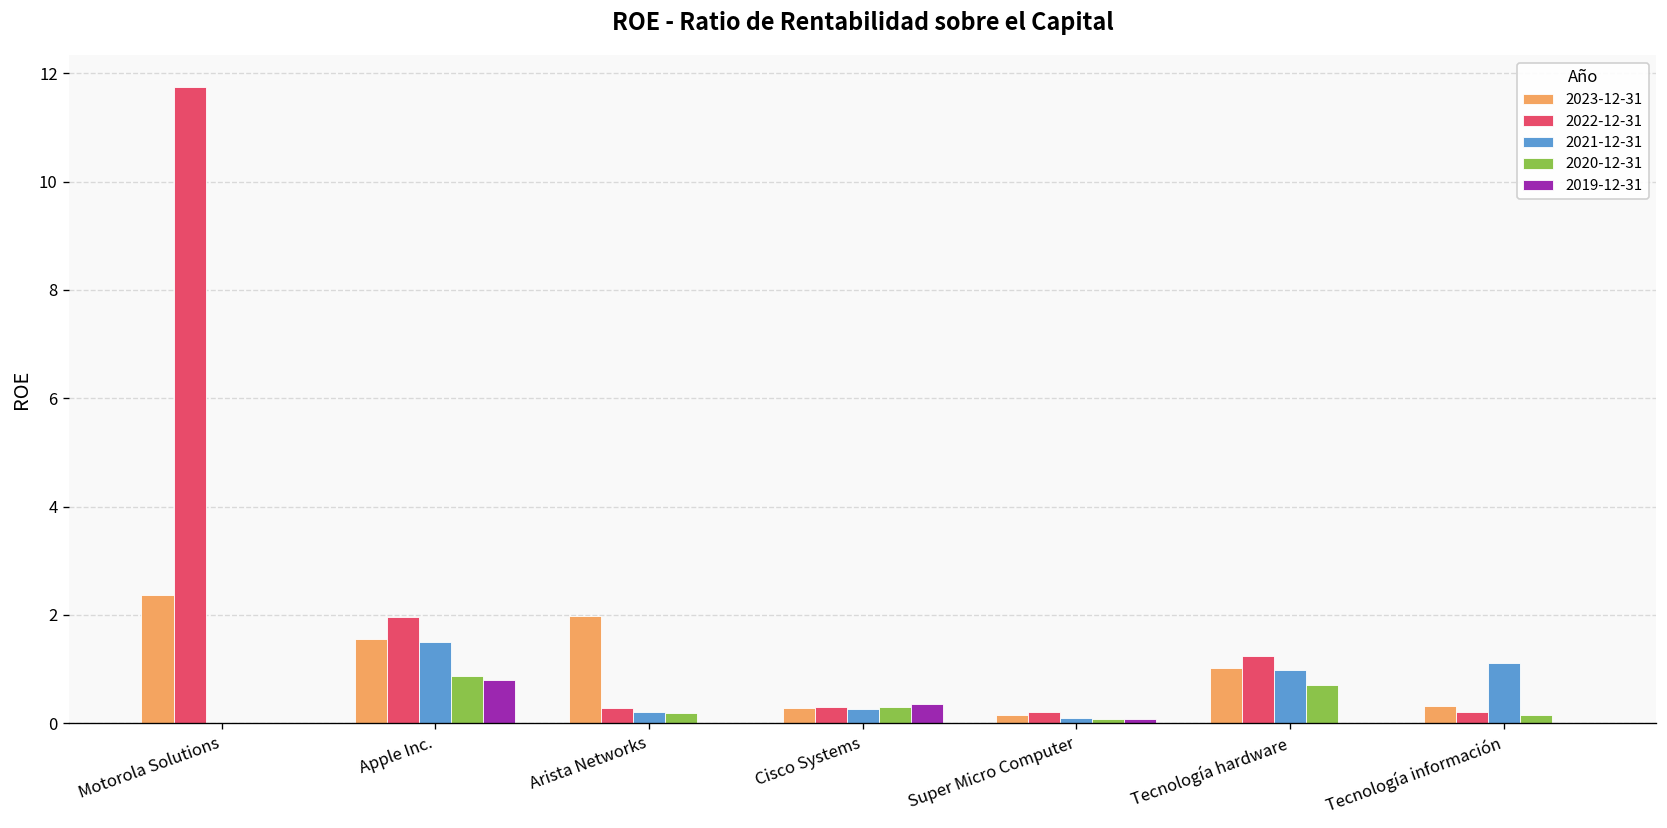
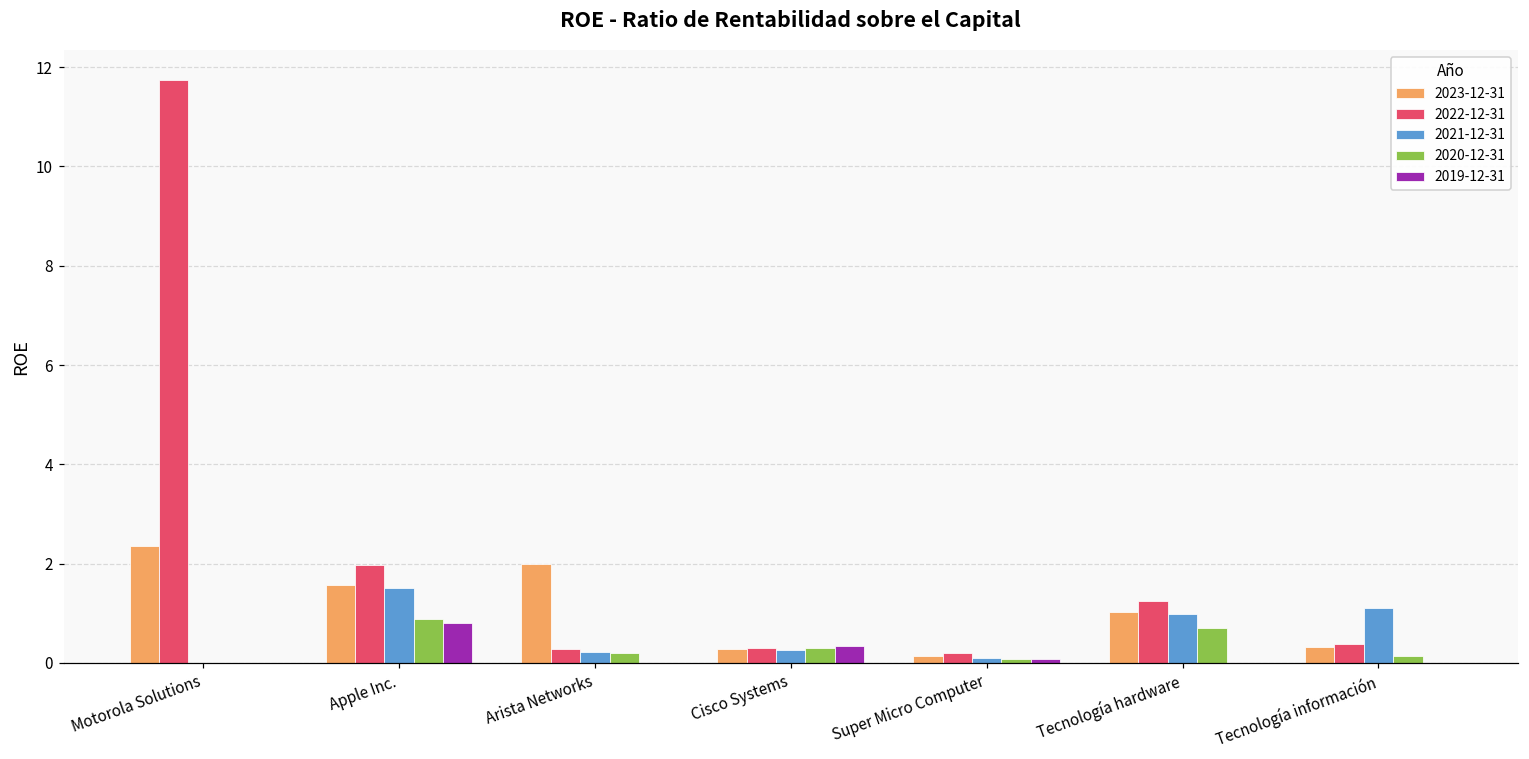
  {
    "2023-12-31": {
      "Motorola Solutions": 2.4,
      "Apple Inc.": 1.6,
      "Arista Networks": 2.0,
      "Cisco Systems": 0.3,
      "Super Micro Computer": 0.1,
      "Tecnología hardware": 1.0,
      "Tecnología información": 0.3
    },
    "2022-12-31": {
      "Motorola Solutions": 11.8,
      "Apple Inc.": 2.0,
      "Arista Networks": 0.3,
      "Cisco Systems": 0.3,
      "Super Micro Computer": 0.2,
      "Tecnología hardware": 1.2,
-     "Tecnología información": 0.2
+     "Tecnología información": 0.4
    },
    "2021-12-31": {
      "Motorola Solutions": 0.0,
      "Apple Inc.": 1.5,
      "Arista Networks": 0.2,
      "Cisco Systems": 0.3,
      "Super Micro Computer": 0.1,
      "Tecnología hardware": 1.0,
      "Tecnología información": 1.1
    },
    "2020-12-31": {
      "Motorola Solutions": 0.0,
      "Apple Inc.": 0.9,
      "Arista Networks": 0.2,
      "Cisco Systems": 0.3,
      "Super Micro Computer": 0.1,
      "Tecnología hardware": 0.7,
      "Tecnología información": 0.1
    },
    "2019-12-31": {
      "Motorola Solutions": 0.0,
      "Apple Inc.": 0.8,
      "Arista Networks": 0.0,
      "Cisco Systems": 0.3,
      "Super Micro Computer": 0.1,
      "Tecnología hardware": 0.0,
      "Tecnología información": 0.0
    }
  }
